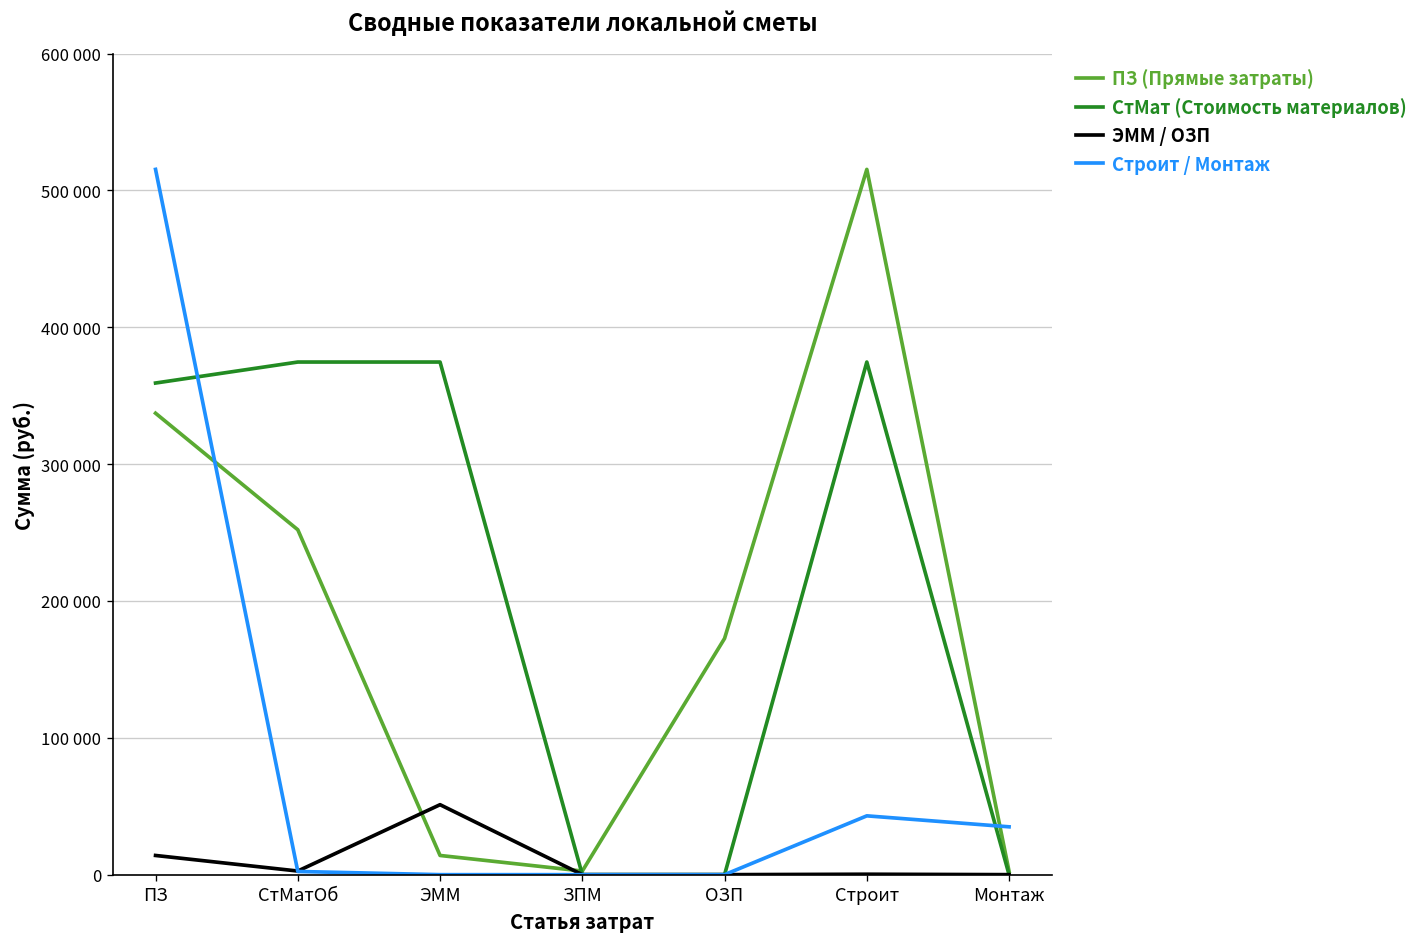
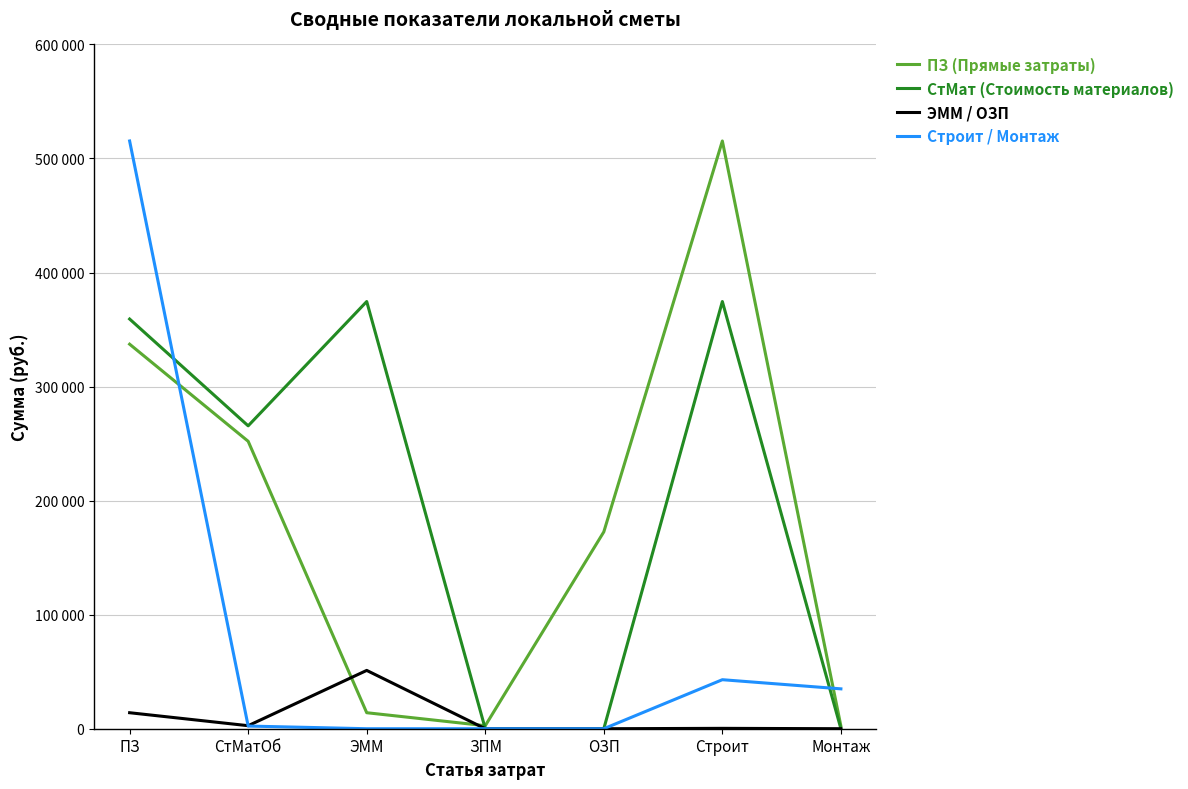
  {
    "ПЗ (Прямые затраты)": {
      "ПЗ": 337000,
      "СтМатОб": 252000,
      "ЭММ": 14000,
      "ЗПМ": 3000,
      "ОЗП": 173000,
      "Строит": 515000,
      "Монтаж": 2000
    },
    "СтМат (Стоимость материалов)": {
      "ПЗ": 359000,
-     "СтМатОб": 375000,
+     "СтМатОб": 266000,
      "ЭММ": 375000,
      "Строит": 375000
    },
    "ЭММ / ОЗП": {
      "ПЗ": 14000,
      "ЭММ": 51000,
      "Строит": 0
    },
    "Строит / Монтаж": {
      "ПЗ": 515000,
      "ЭММ": 0,
      "Строит": 43000,
      "Монтаж": 35000
    }
  }
